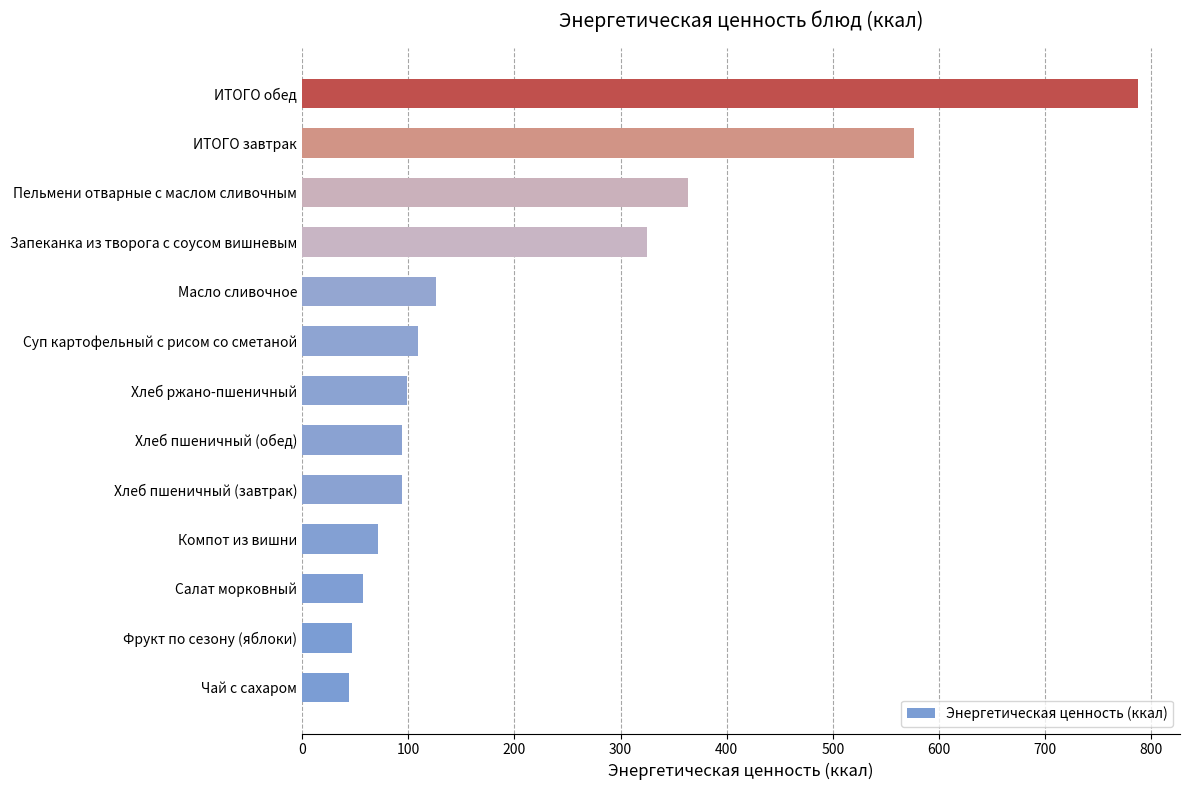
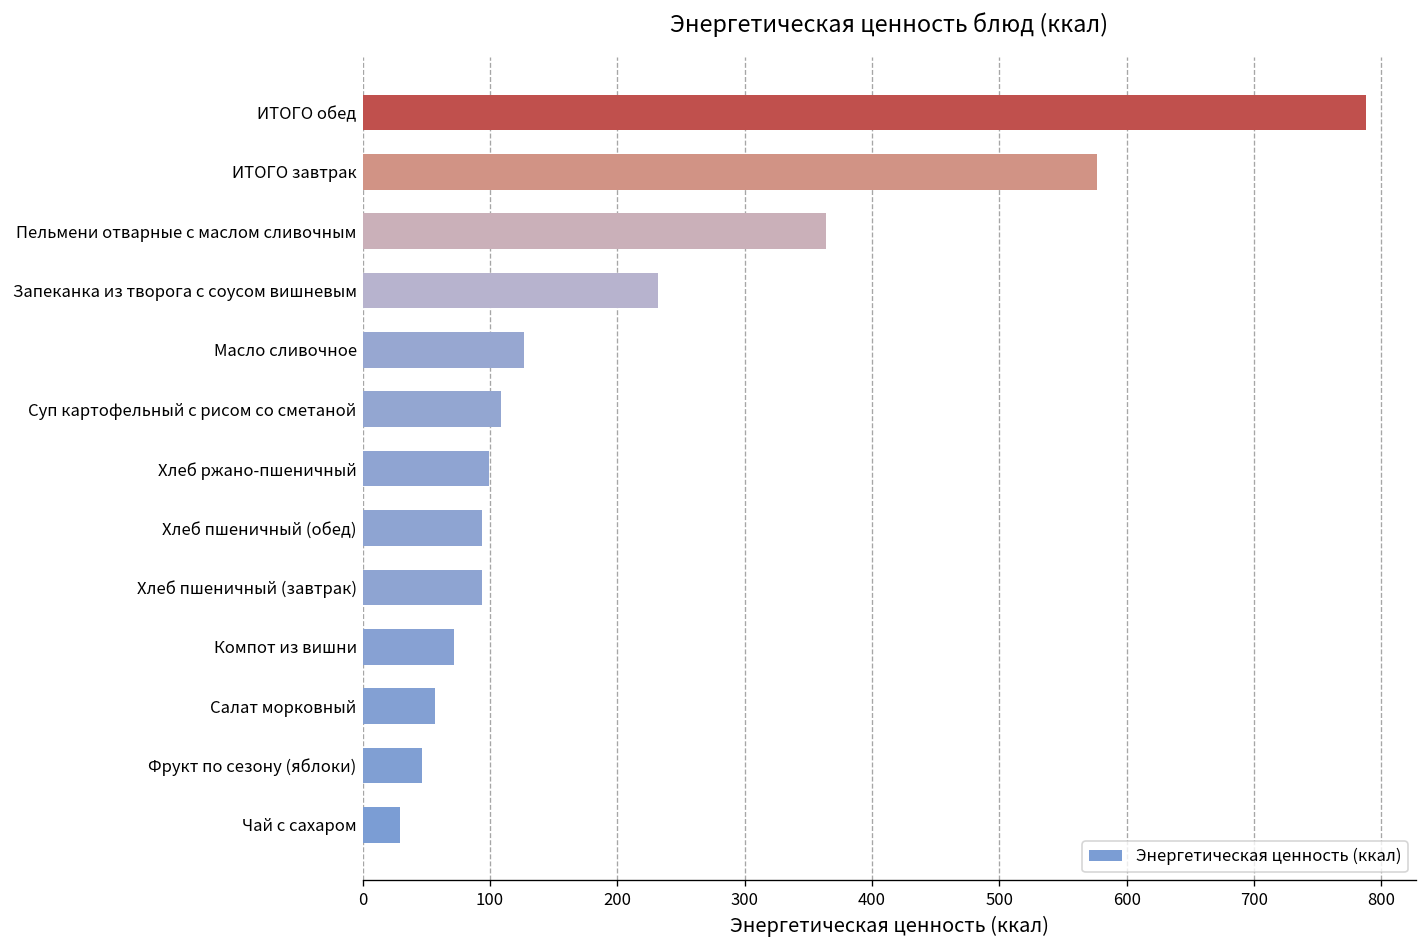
  {
    "ИТОГО обед": 788,
    "ИТОГО завтрак": 576,
    "Пельмени отварные с маслом сливочным": 364,
-   "Запеканка из творога с соусом вишневым": 325,
+   "Запеканка из творога с соусом вишневым": 232,
    "Масло сливочное": 127,
    "Суп картофельный с рисом со сметаной": 109,
    "Хлеб ржано-пшеничный": 99,
    "Хлеб пшеничный (обед)": 94,
    "Хлеб пшеничный (завтрак)": 94,
    "Компот из вишни": 72,
    "Салат морковный": 57,
    "Фрукт по сезону (яблоки)": 47,
-   "Чай с сахаром": 44
+   "Чай с сахаром": 29
  }
